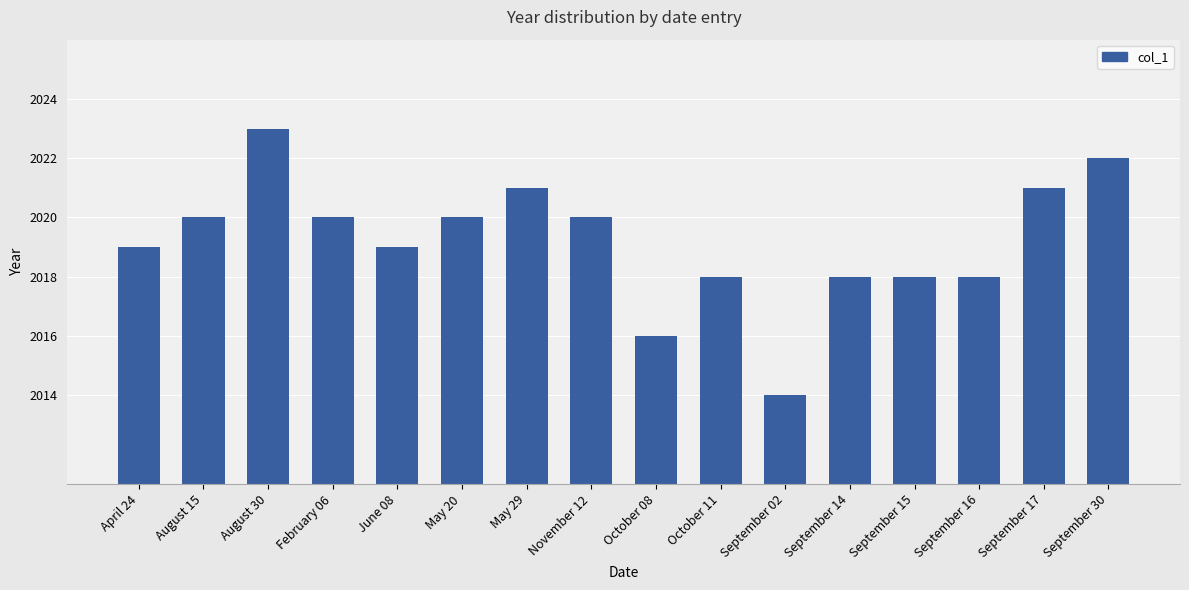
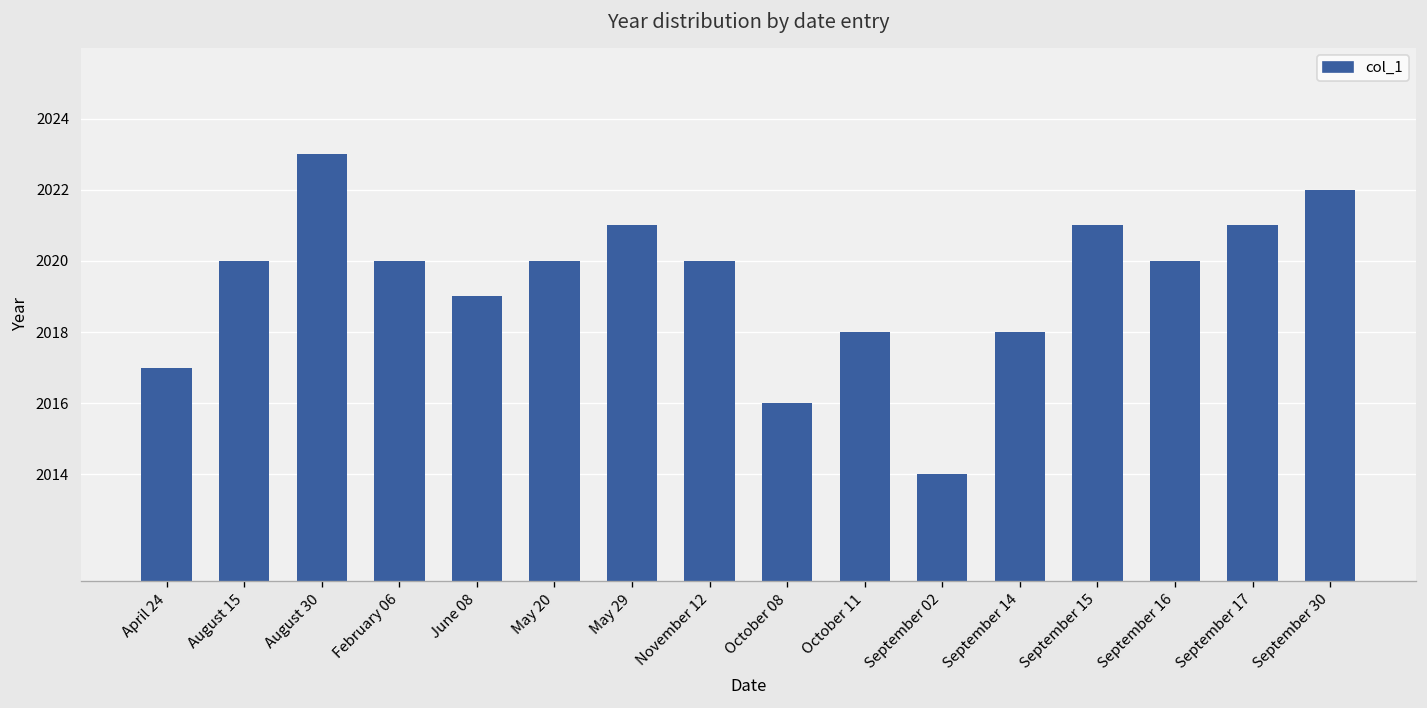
  {
-   "April 24": 2019,
+   "April 24": 2017,
    "August 15": 2020,
    "August 30": 2023,
    "February 06": 2020,
    "June 08": 2019,
    "May 20": 2020,
    "May 29": 2021,
    "November 12": 2020,
    "October 08": 2016,
    "October 11": 2018,
    "September 02": 2014,
    "September 14": 2018,
-   "September 15": 2018,
-   "September 16": 2018,
+   "September 15": 2021,
+   "September 16": 2020,
    "September 17": 2021,
    "September 30": 2022
  }
